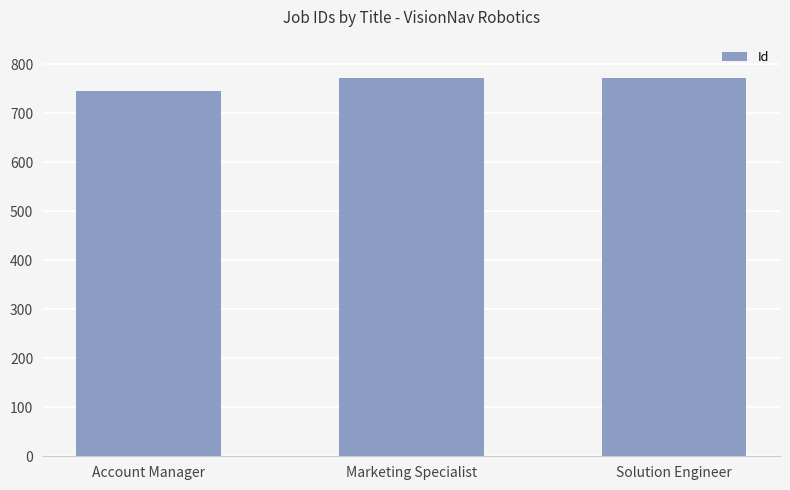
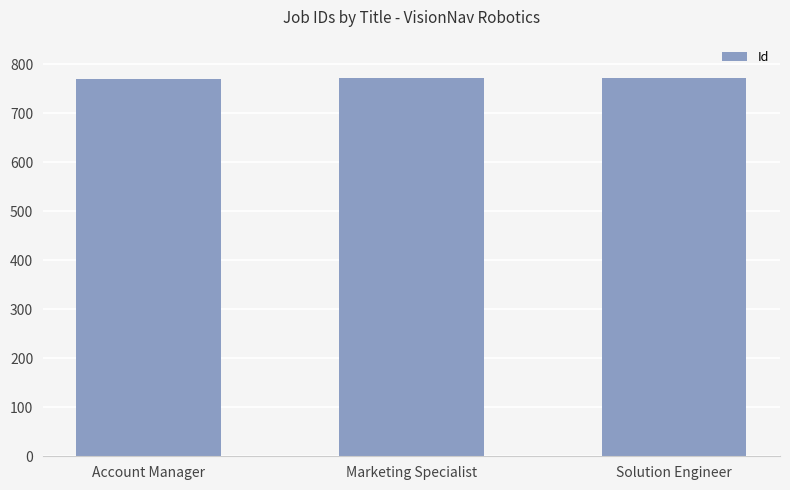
  {
-   "Account Manager": 750,
+   "Account Manager": 770,
    "Marketing Specialist": 770,
    "Solution Engineer": 770
  }
